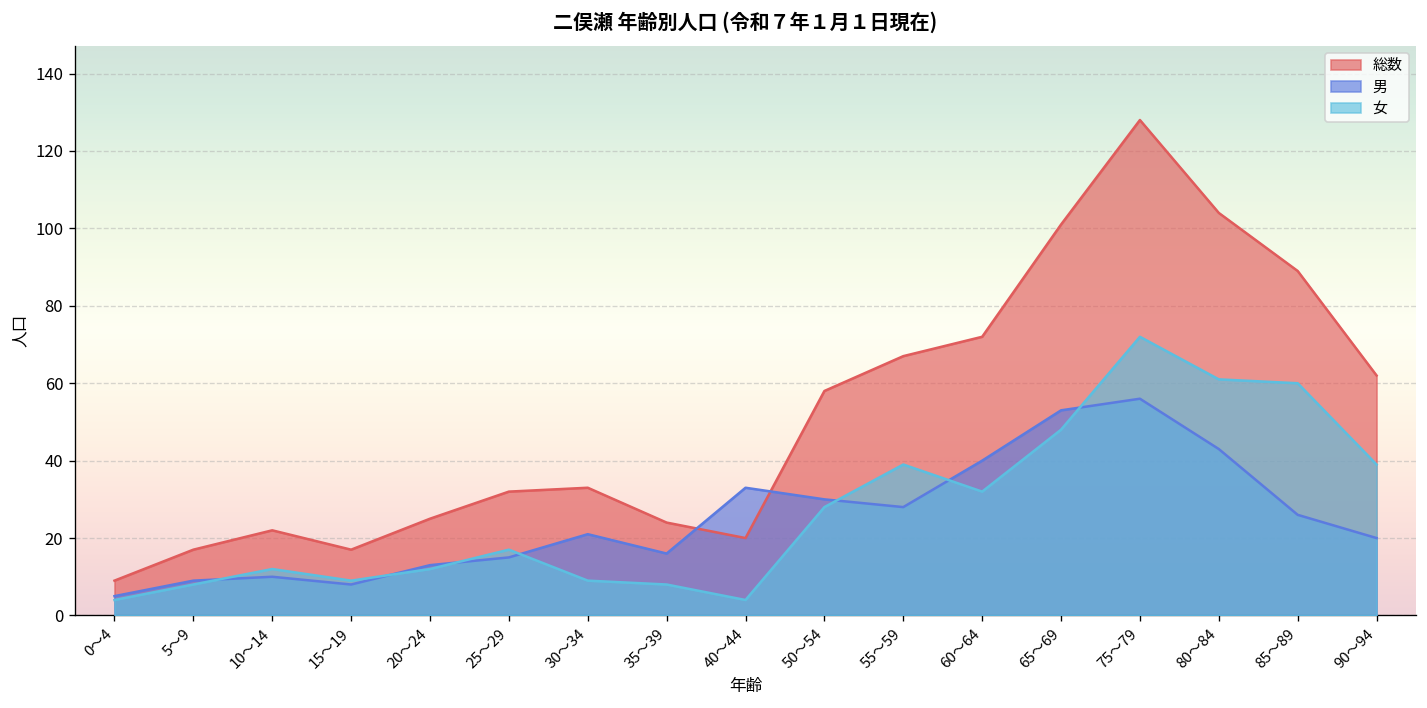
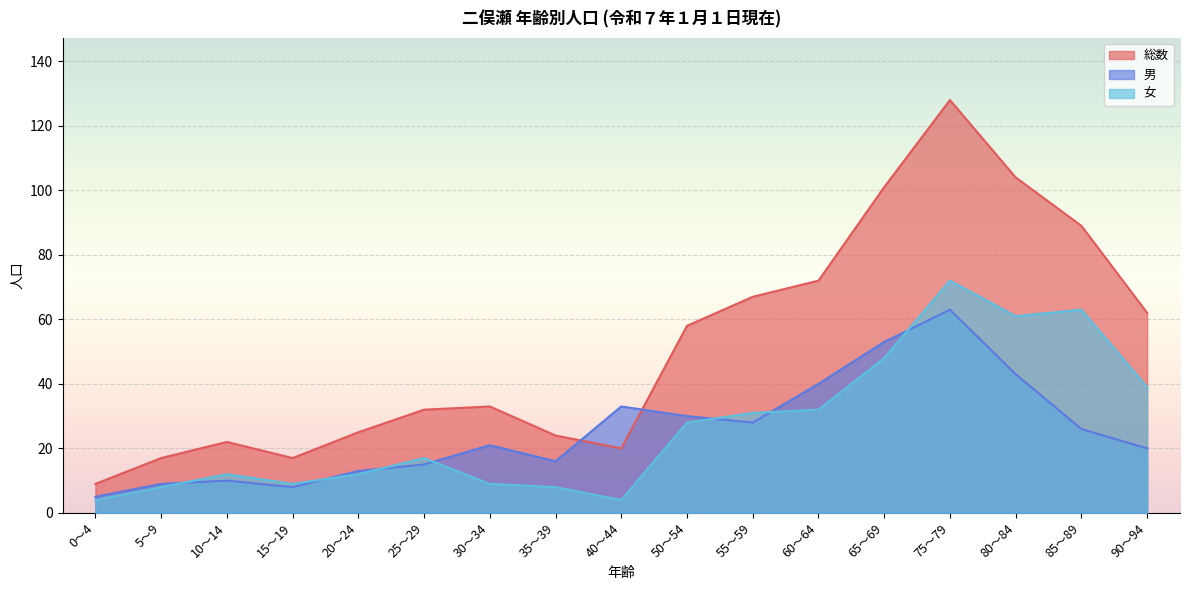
  {
    "総数": {
      "0～4": 9,
      "5～9": 17,
      "10～14": 22,
      "15～19": 17,
      "20～24": 25,
      "25～29": 32,
      "30～34": 33,
      "35～39": 24,
      "40～44": 20,
      "50～54": 58,
      "55～59": 67,
      "60～64": 72,
      "65～69": 101,
      "75～79": 128,
      "80～84": 104,
      "85～89": 89,
      "90～94": 62
    },
    "男": {
      "0～4": 5,
      "5～9": 9,
      "10～14": 10,
      "15～19": 8,
      "20～24": 13,
      "25～29": 15,
      "30～34": 21,
      "35～39": 16,
      "40～44": 33,
      "50～54": 30,
      "55～59": 28,
      "60～64": 40,
      "65～69": 53,
-     "75～79": 56,
+     "75～79": 63,
      "80～84": 43,
      "85～89": 26,
      "90～94": 20
    },
    "女": {
      "0～4": 4,
      "5～9": 8,
      "10～14": 12,
      "15～19": 9,
      "20～24": 12,
      "25～29": 17,
      "30～34": 9,
      "35～39": 8,
      "40～44": 4,
      "50～54": 28,
-     "55～59": 39,
+     "55～59": 31,
      "60～64": 32,
      "65～69": 48,
      "75～79": 72,
      "80～84": 61,
-     "85～89": 60,
+     "85～89": 63,
      "90～94": 39
    }
  }
